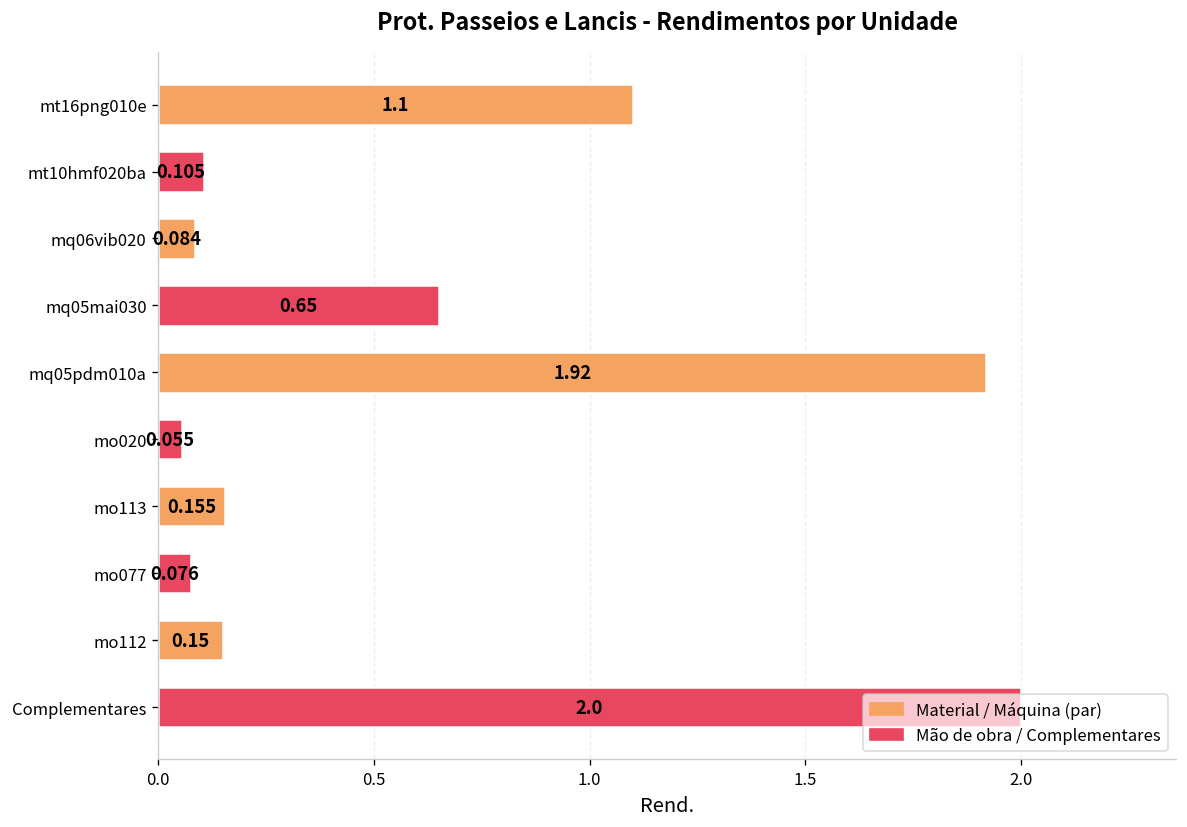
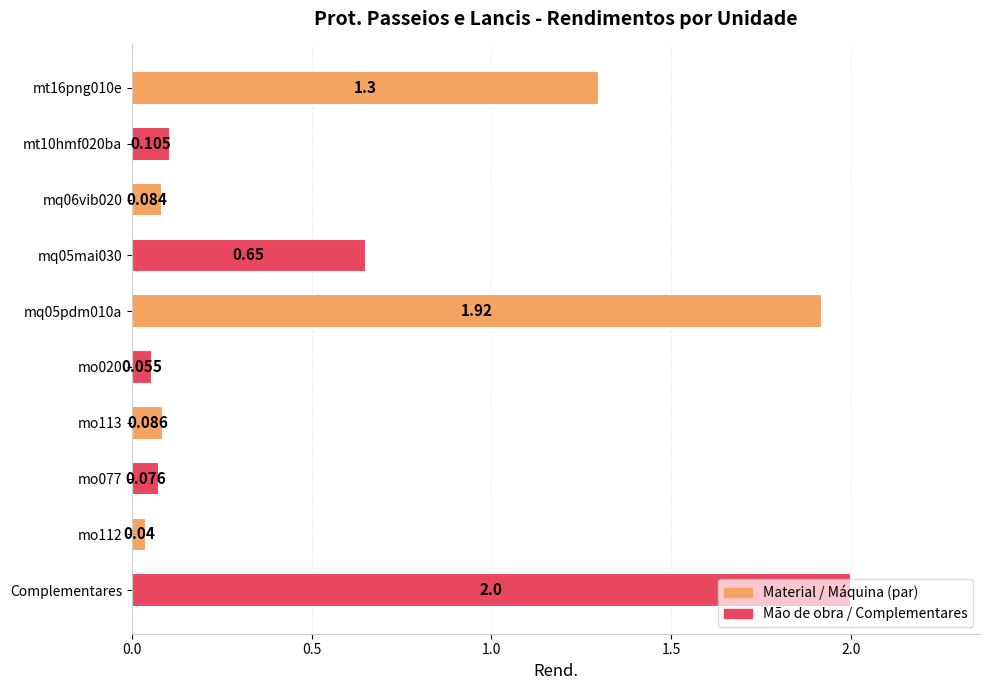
  {
-   "mt16png010e": 1.1,
+   "mt16png010e": 1.3,
    "mt10hmf020ba": 0.105,
    "mq06vib020": 0.084,
    "mq05mai030": 0.65,
    "mq05pdm010a": 1.92,
    "mo020": 0.055,
-   "mo113": 0.155,
+   "mo113": 0.086,
    "mo077": 0.076,
-   "mo112": 0.15
+   "mo112": 0.04
  }
